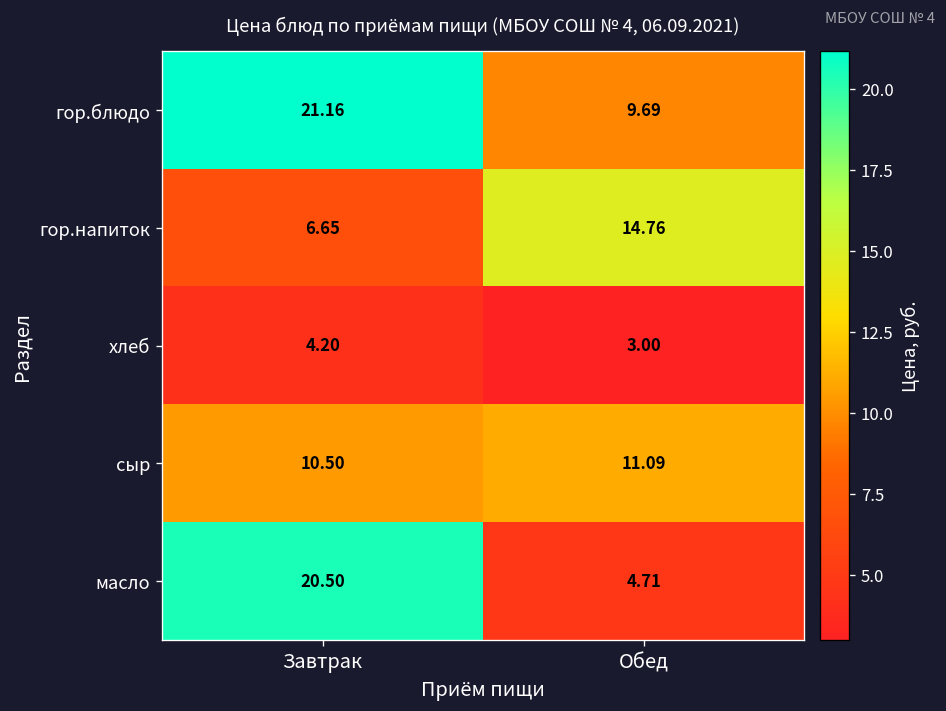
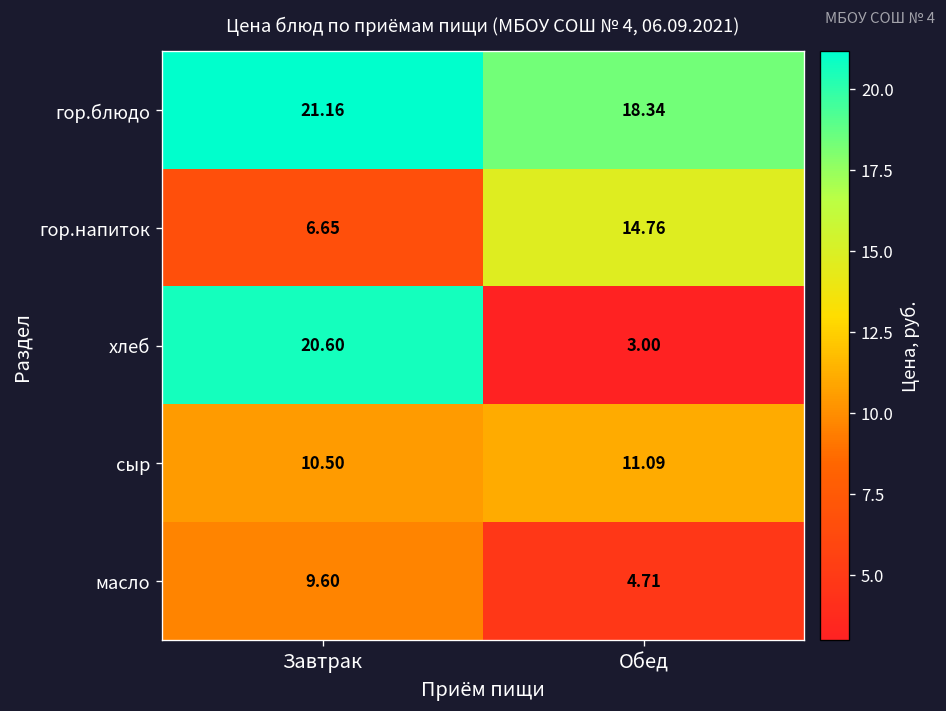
  {
    "гор.блюдо": {
      "Завтрак": 21.16,
-     "Обед": 9.69
+     "Обед": 18.34
    },
    "гор.напиток": {
      "Завтрак": 6.65,
      "Обед": 14.76
    },
    "хлеб": {
-     "Завтрак": 4.20,
+     "Завтрак": 20.60,
      "Обед": 3.00
    },
    "сыр": {
      "Завтрак": 10.50,
      "Обед": 11.09
    },
    "масло": {
-     "Завтрак": 20.50,
+     "Завтрак": 9.60,
      "Обед": 4.71
    }
  }
